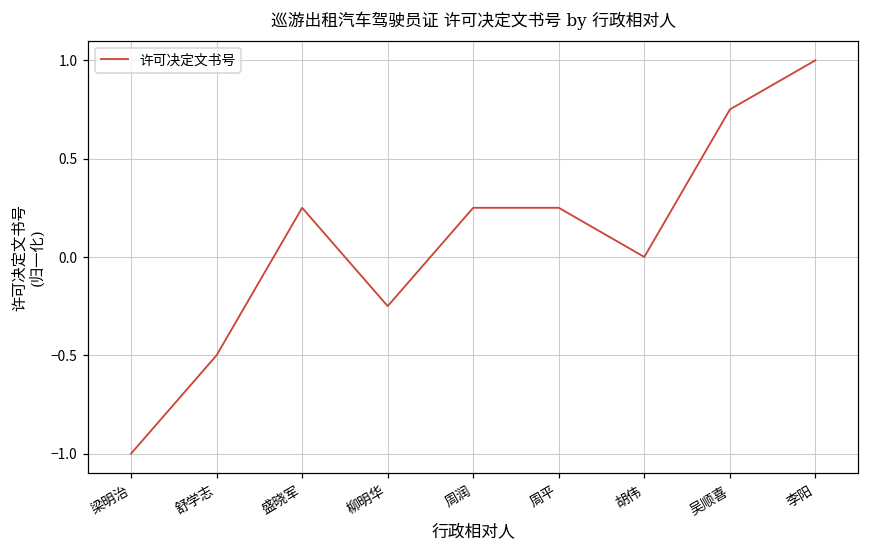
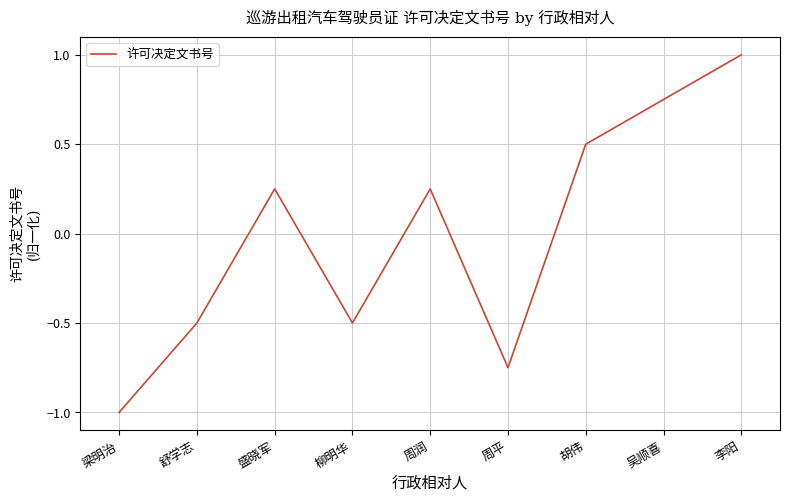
  {
    "梁明治": -1.00,
    "舒学志": -0.50,
    "盛晓军": 0.25,
-   "柳明华": -0.25,
+   "柳明华": -0.50,
    "周润": 0.25,
-   "周平": 0.25,
-   "胡伟": 0.00,
+   "周平": -0.75,
+   "胡伟": 0.50,
    "吴顺喜": 0.75,
    "李阳": 1.00
  }
